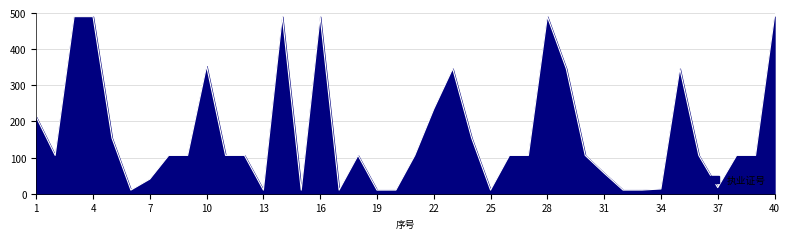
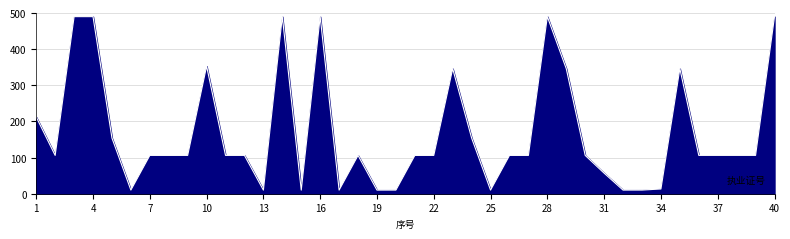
  {
    "1": 210,
    "4": 490,
-   "7": 40,
+   "7": 110,
    "10": 350,
    "13": 10,
    "16": 490,
    "19": 10,
-   "22": 230,
+   "22": 110,
    "25": 10,
    "28": 490,
    "31": 60,
    "34": 10,
-   "37": 20,
+   "37": 110,
    "40": 490
  }
